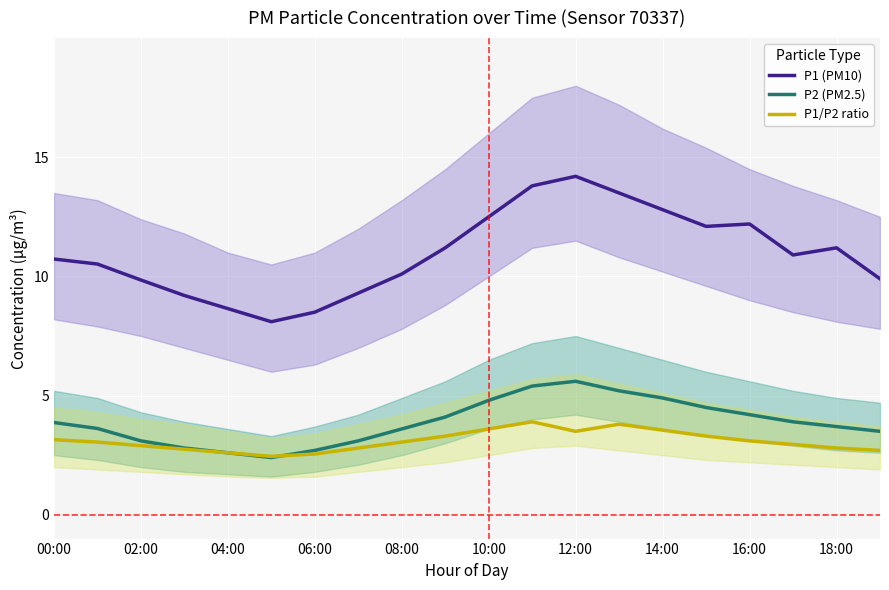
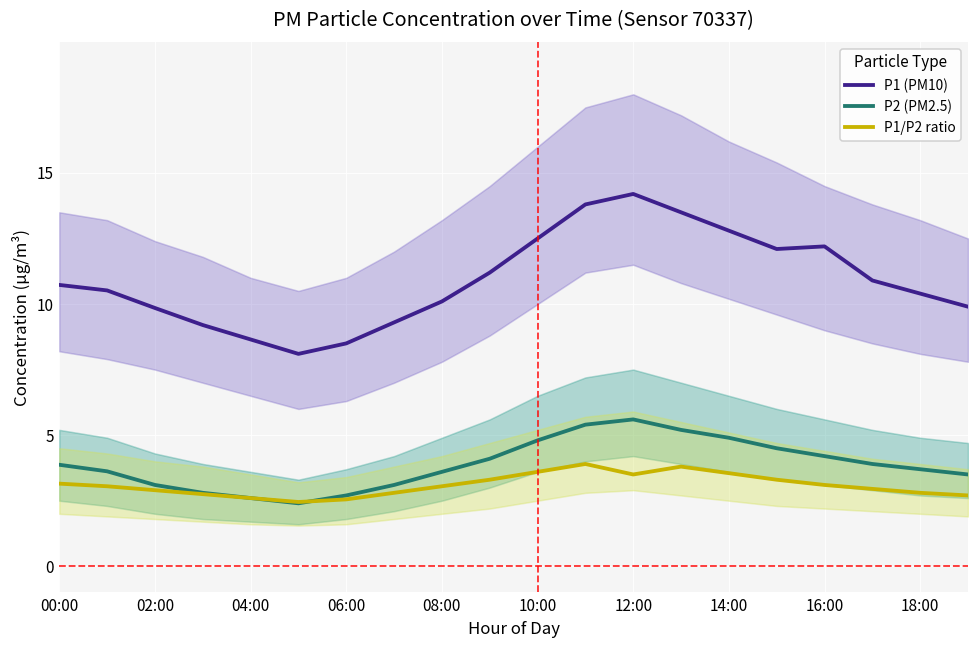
  {
    "P1 (PM10)": {
      "00:00": 10.7,
      "02:00": 9.9,
      "04:00": 8.7,
      "06:00": 8.5,
      "08:00": 10.1,
      "10:00": 12.5,
      "12:00": 14.2,
      "14:00": 12.8,
      "16:00": 12.2,
-     "18:00": 11.2
+     "18:00": 10.4
    },
    "P1/P2 ratio": {
      "00:00": 3.2,
      "02:00": 2.9,
      "06:00": 2.6,
      "08:00": 3.1,
      "10:00": 3.6,
      "12:00": 3.5,
      "14:00": 3.6,
      "16:00": 3.1,
      "18:00": 2.8
    }
  }
